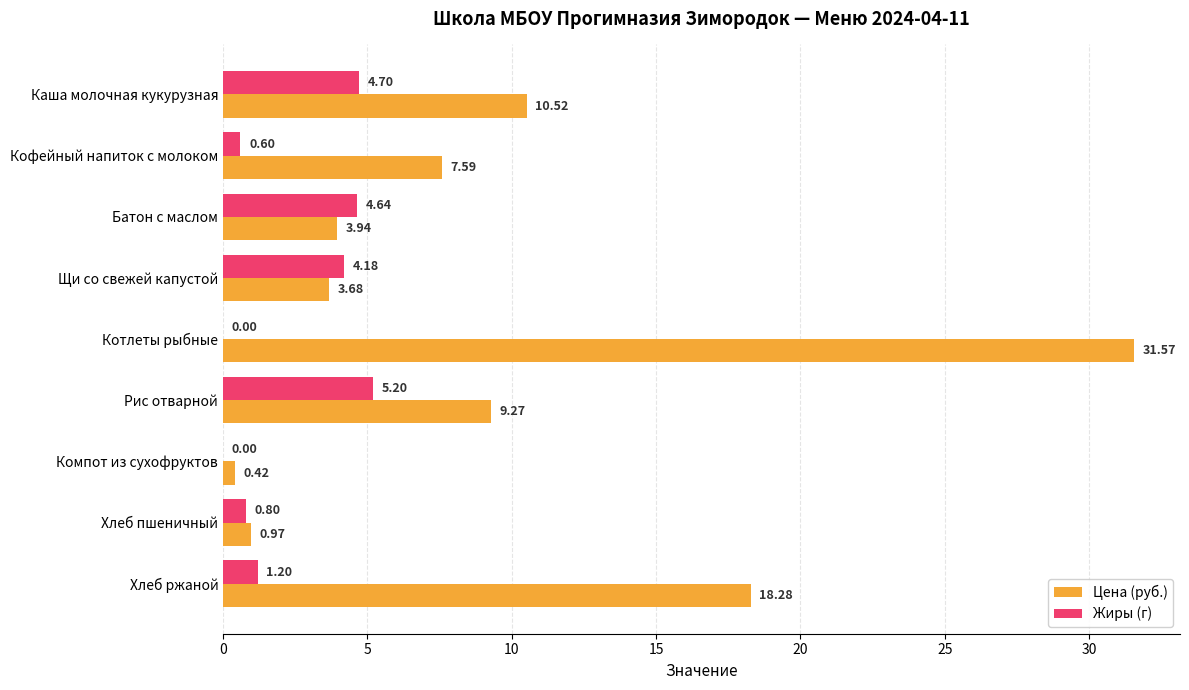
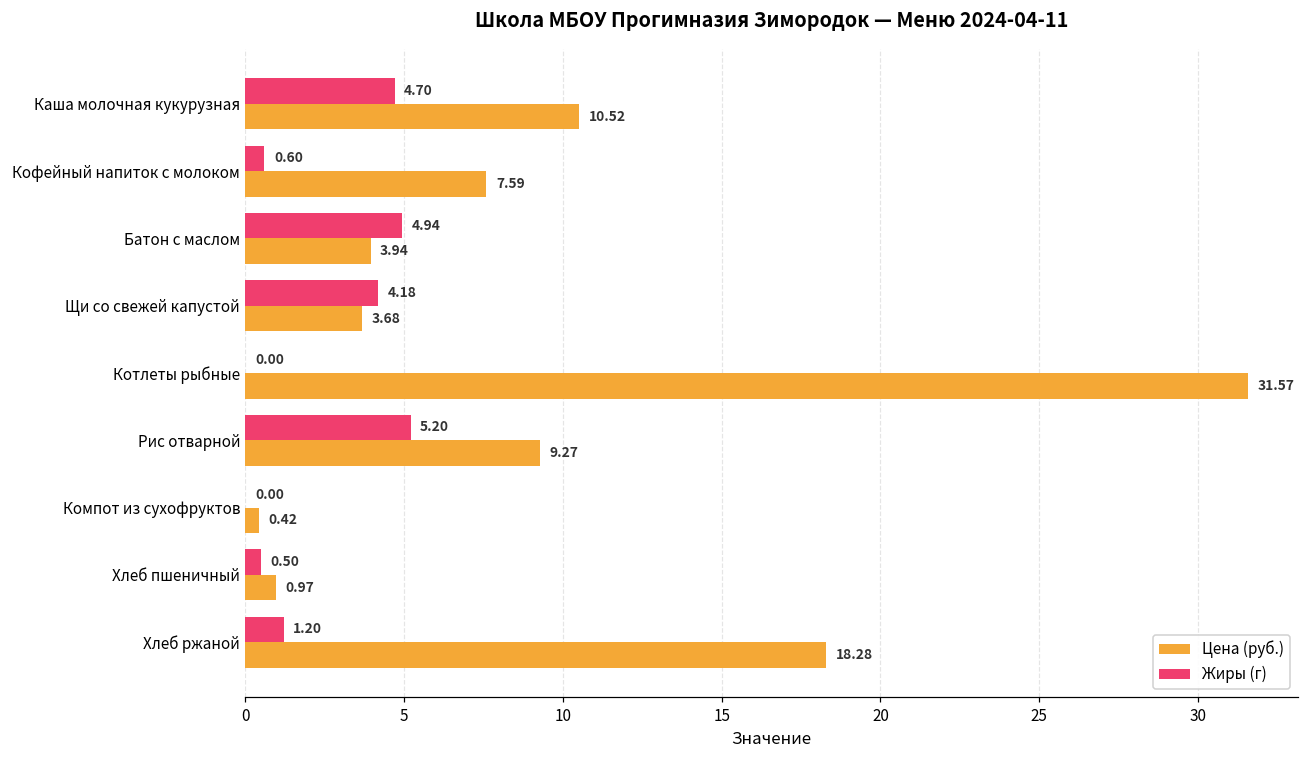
  {
    "Цена (руб.)": {
      "Каша молочная кукурузная": 10.52,
      "Кофейный напиток с молоком": 7.59,
      "Батон с маслом": 3.94,
      "Щи со свежей капустой": 3.68,
      "Котлеты рыбные": 31.57,
      "Рис отварной": 9.27,
      "Компот из сухофруктов": 0.42,
      "Хлеб пшеничный": 0.97,
      "Хлеб ржаной": 18.28
    },
    "Жиры (г)": {
      "Каша молочная кукурузная": 4.70,
      "Кофейный напиток с молоком": 0.60,
-     "Батон с маслом": 4.64,
+     "Батон с маслом": 4.94,
      "Щи со свежей капустой": 4.18,
      "Котлеты рыбные": 0.00,
      "Рис отварной": 5.20,
      "Компот из сухофруктов": 0.00,
-     "Хлеб пшеничный": 0.80,
+     "Хлеб пшеничный": 0.50,
      "Хлеб ржаной": 1.20
    }
  }
